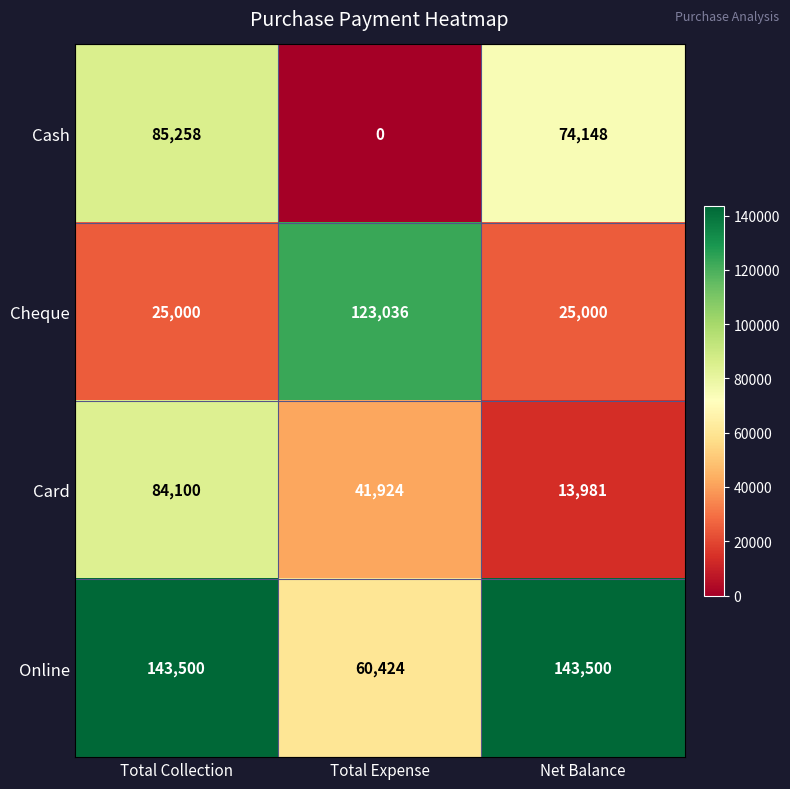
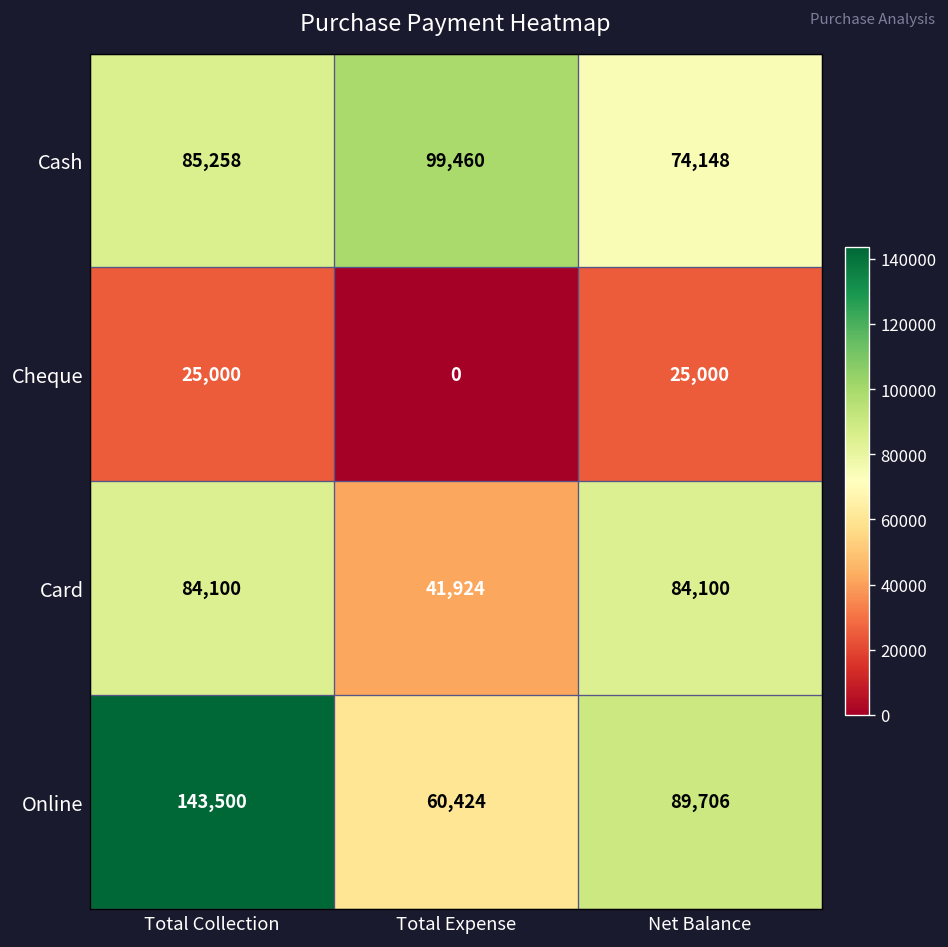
  {
    "Cash": {
      "Total Collection": "85,258",
-     "Total Expense": "0",
+     "Total Expense": "99,460",
      "Net Balance": "74,148"
    },
    "Cheque": {
      "Total Collection": "25,000",
-     "Total Expense": "123,036",
+     "Total Expense": "0",
      "Net Balance": "25,000"
    },
    "Card": {
      "Total Collection": "84,100",
      "Total Expense": "41,924",
-     "Net Balance": "13,981"
+     "Net Balance": "84,100"
    },
    "Online": {
      "Total Collection": "143,500",
      "Total Expense": "60,424",
-     "Net Balance": "143,500"
+     "Net Balance": "89,706"
    }
  }
